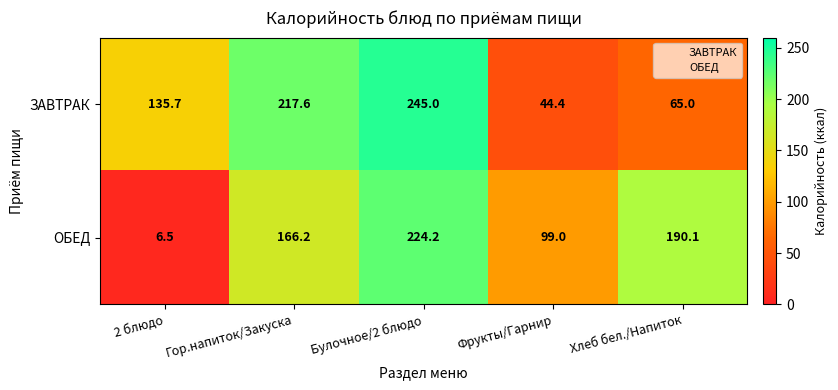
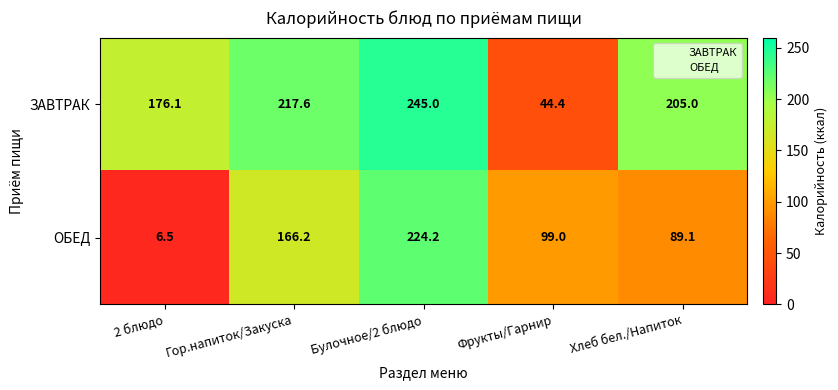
  {
    "ЗАВТРАК": {
-     "2 блюдо": 135.7,
+     "2 блюдо": 176.1,
      "Гор.напиток/Закуска": 217.6,
      "Булочное/2 блюдо": 245.0,
      "Фрукты/Гарнир": 44.4,
-     "Хлеб бел./Напиток": 65.0
+     "Хлеб бел./Напиток": 205.0
    },
    "ОБЕД": {
      "2 блюдо": 6.5,
      "Гор.напиток/Закуска": 166.2,
      "Булочное/2 блюдо": 224.2,
      "Фрукты/Гарнир": 99.0,
-     "Хлеб бел./Напиток": 190.1
+     "Хлеб бел./Напиток": 89.1
    }
  }
